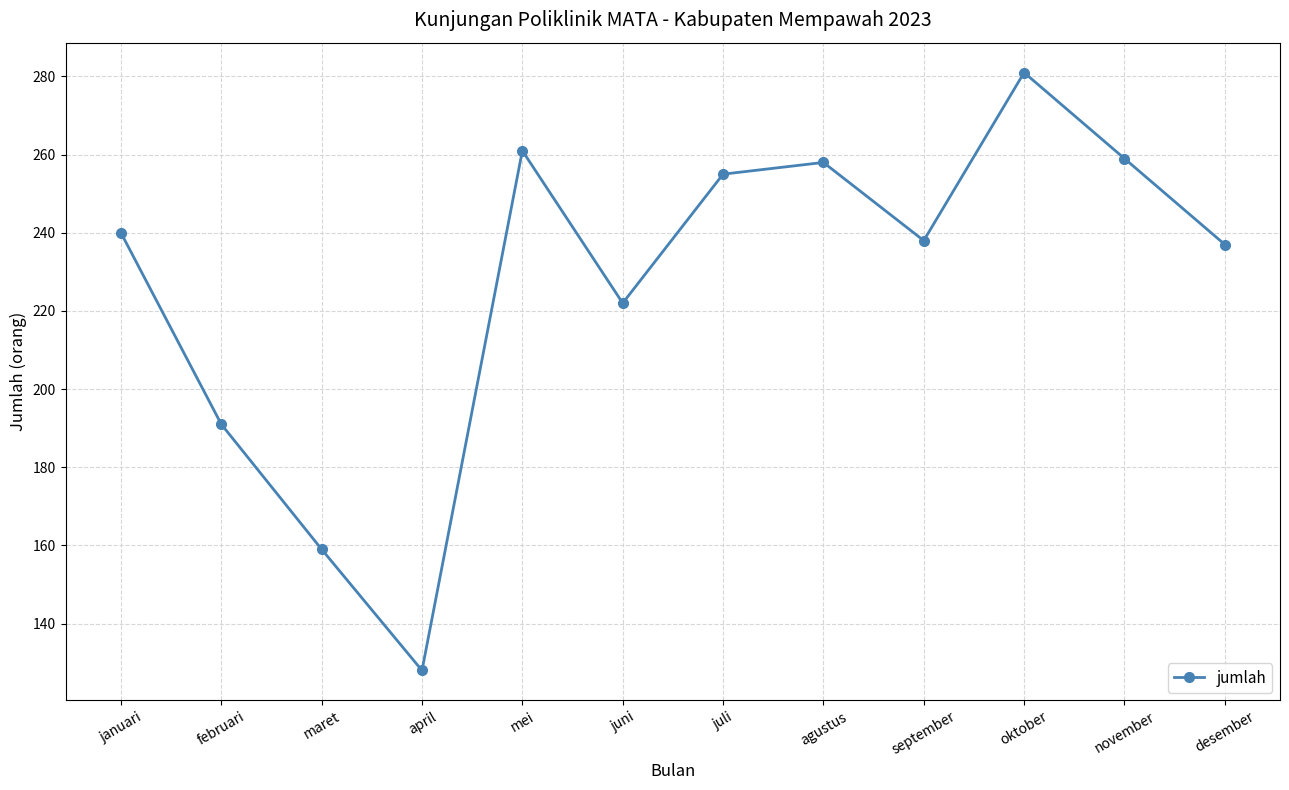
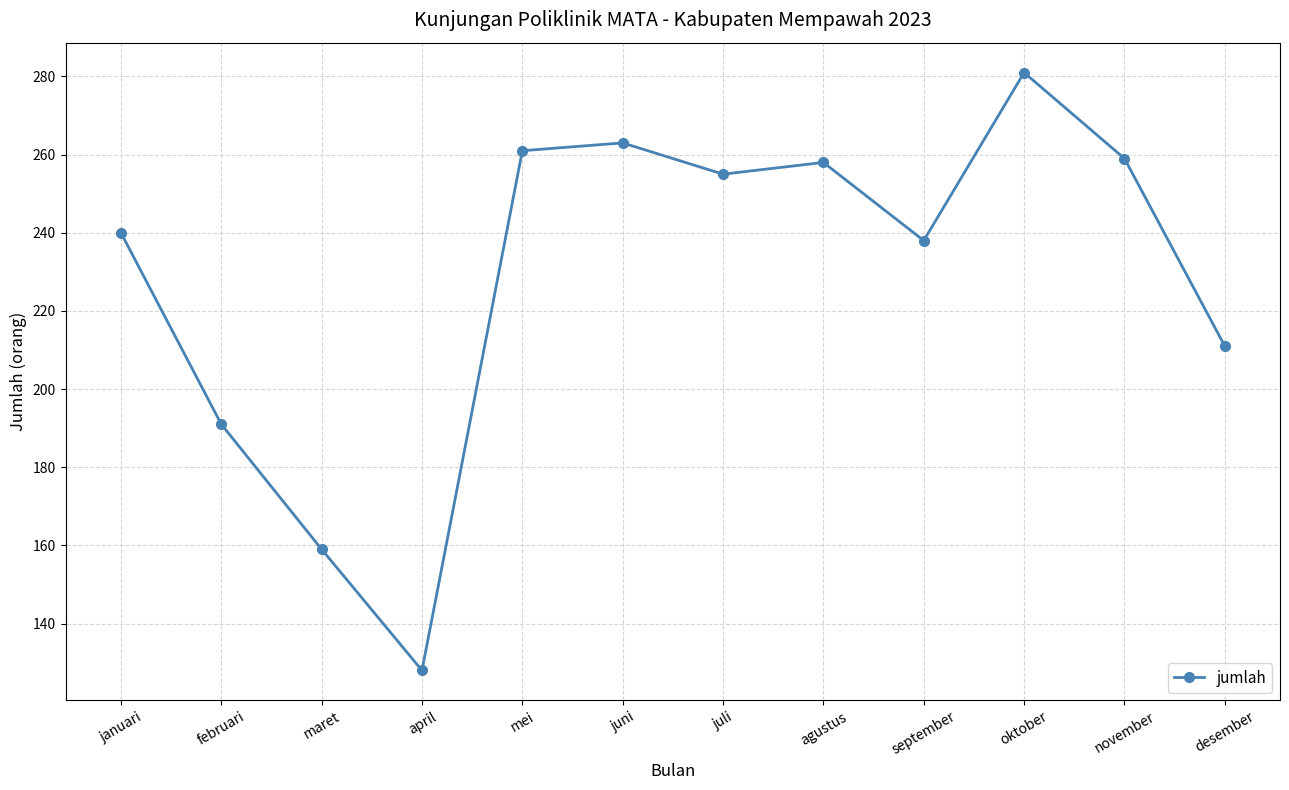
  {
    "januari": 240,
    "februari": 191,
    "maret": 159,
    "april": 128,
    "mei": 261,
-   "juni": 222,
+   "juni": 263,
    "juli": 255,
    "agustus": 258,
    "september": 238,
    "oktober": 281,
    "november": 259,
-   "desember": 237
+   "desember": 211
  }
